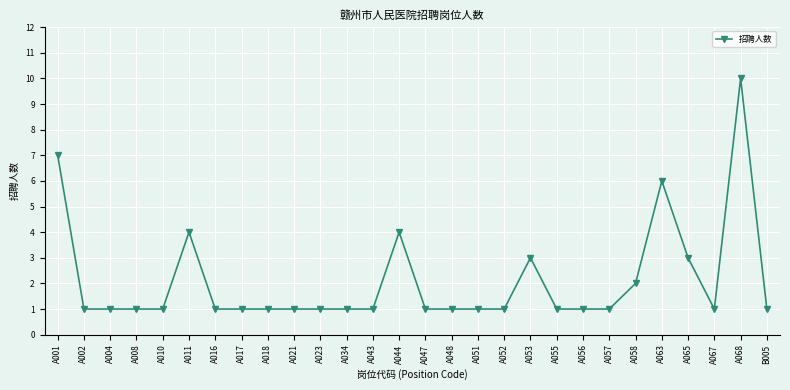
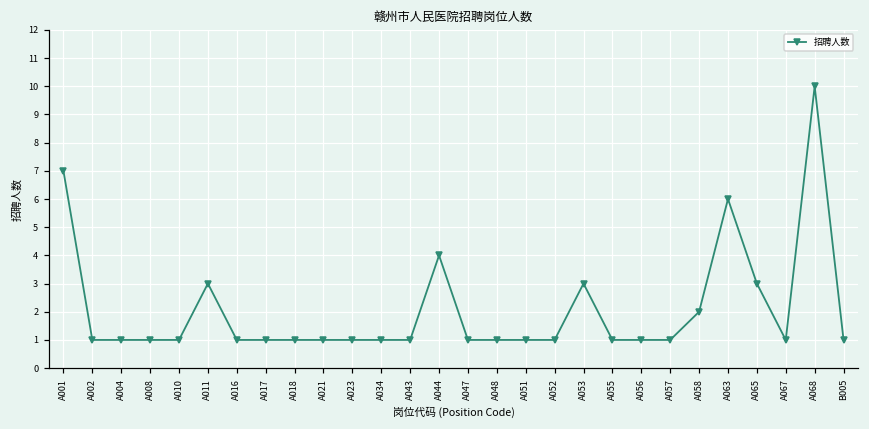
  {
    "A001": 7,
    "A002": 1,
    "A004": 1,
    "A008": 1,
    "A010": 1,
-   "A011": 4,
+   "A011": 3,
    "A016": 1,
    "A017": 1,
    "A018": 1,
    "A021": 1,
    "A023": 1,
    "A034": 1,
    "A043": 1,
    "A044": 4,
    "A047": 1,
    "A048": 1,
    "A051": 1,
    "A052": 1,
    "A053": 3,
    "A055": 1,
    "A056": 1,
    "A057": 1,
    "A058": 2,
    "A063": 6,
    "A065": 3,
    "A067": 1,
    "A068": 10,
    "B005": 1
  }
